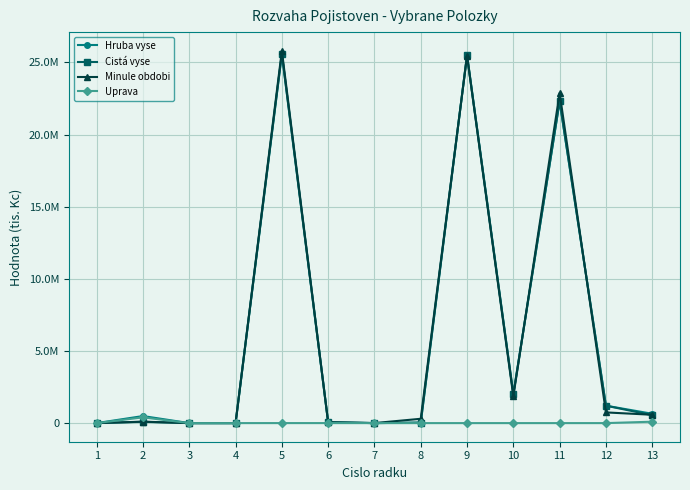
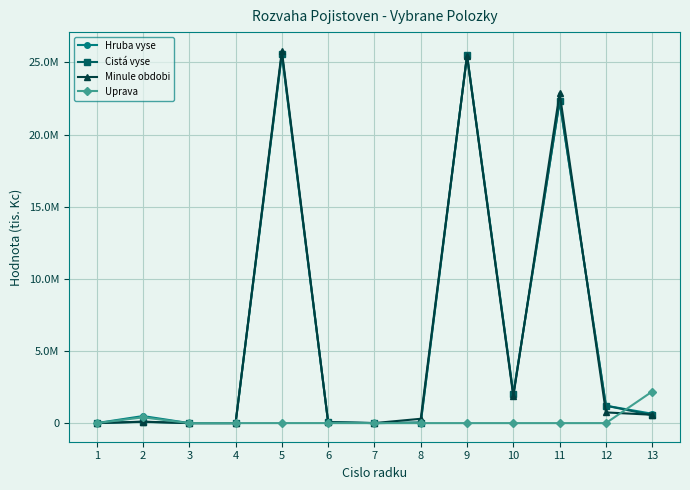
  {
    "Uprava": {
      "5": 0,
      "9": 0,
      "10": 0,
      "11": 0,
      "12": 0,
-     "13": 100000
+     "13": 2200000
    }
  }
